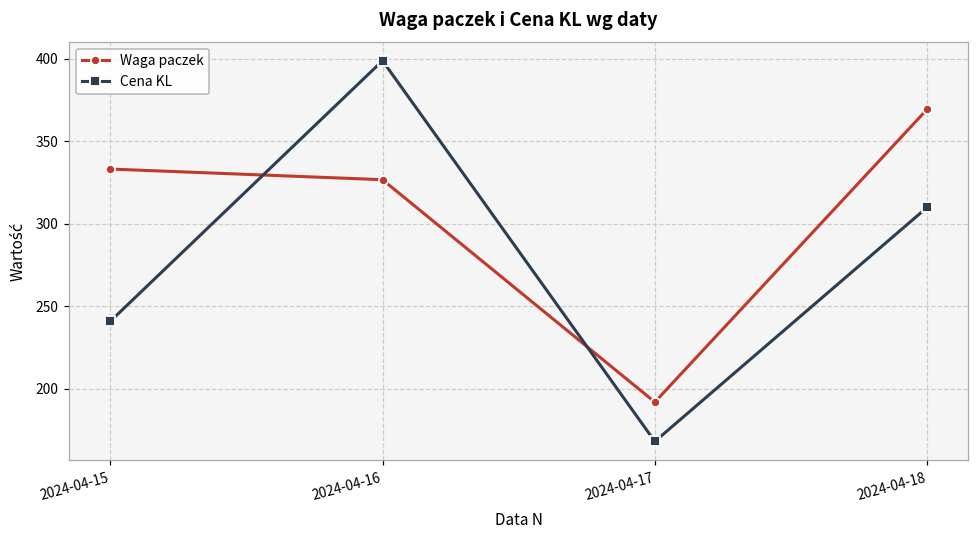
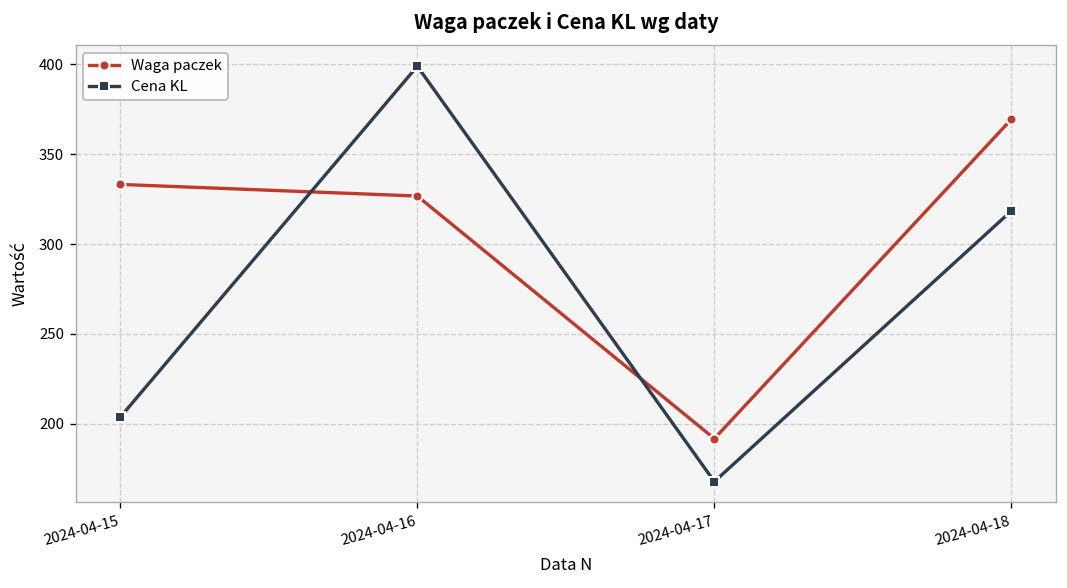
  {
    "Waga paczek": {
      "2024-04-15": 333,
      "2024-04-16": 327,
      "2024-04-17": 192,
      "2024-04-18": 369
    },
    "Cena KL": {
-     "2024-04-15": 241,
+     "2024-04-15": 204,
      "2024-04-16": 399,
      "2024-04-17": 168,
-     "2024-04-18": 310
+     "2024-04-18": 318
    }
  }
